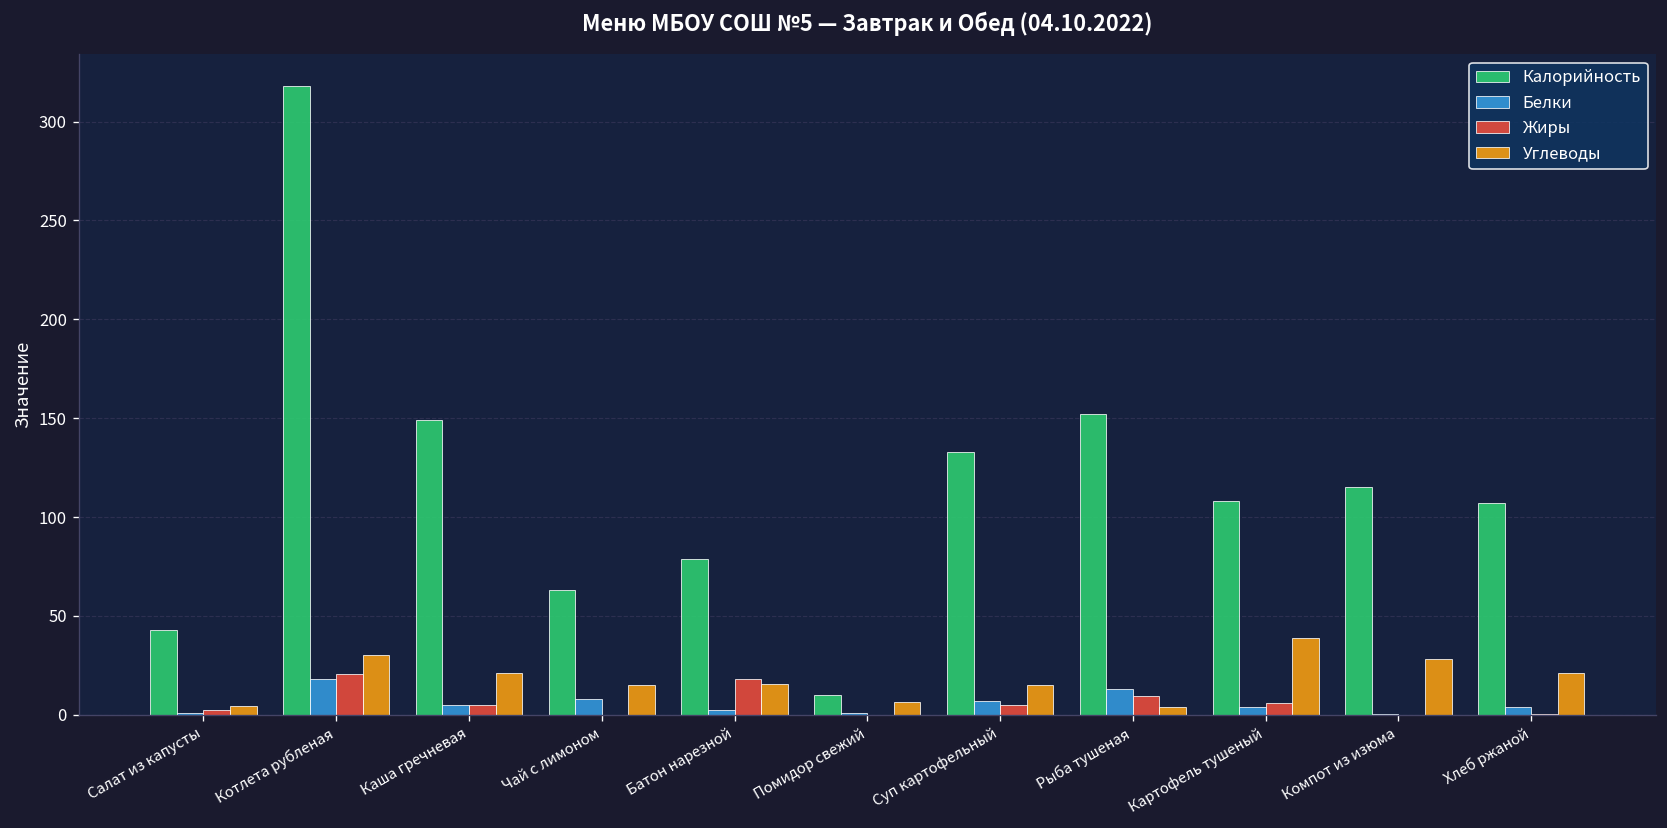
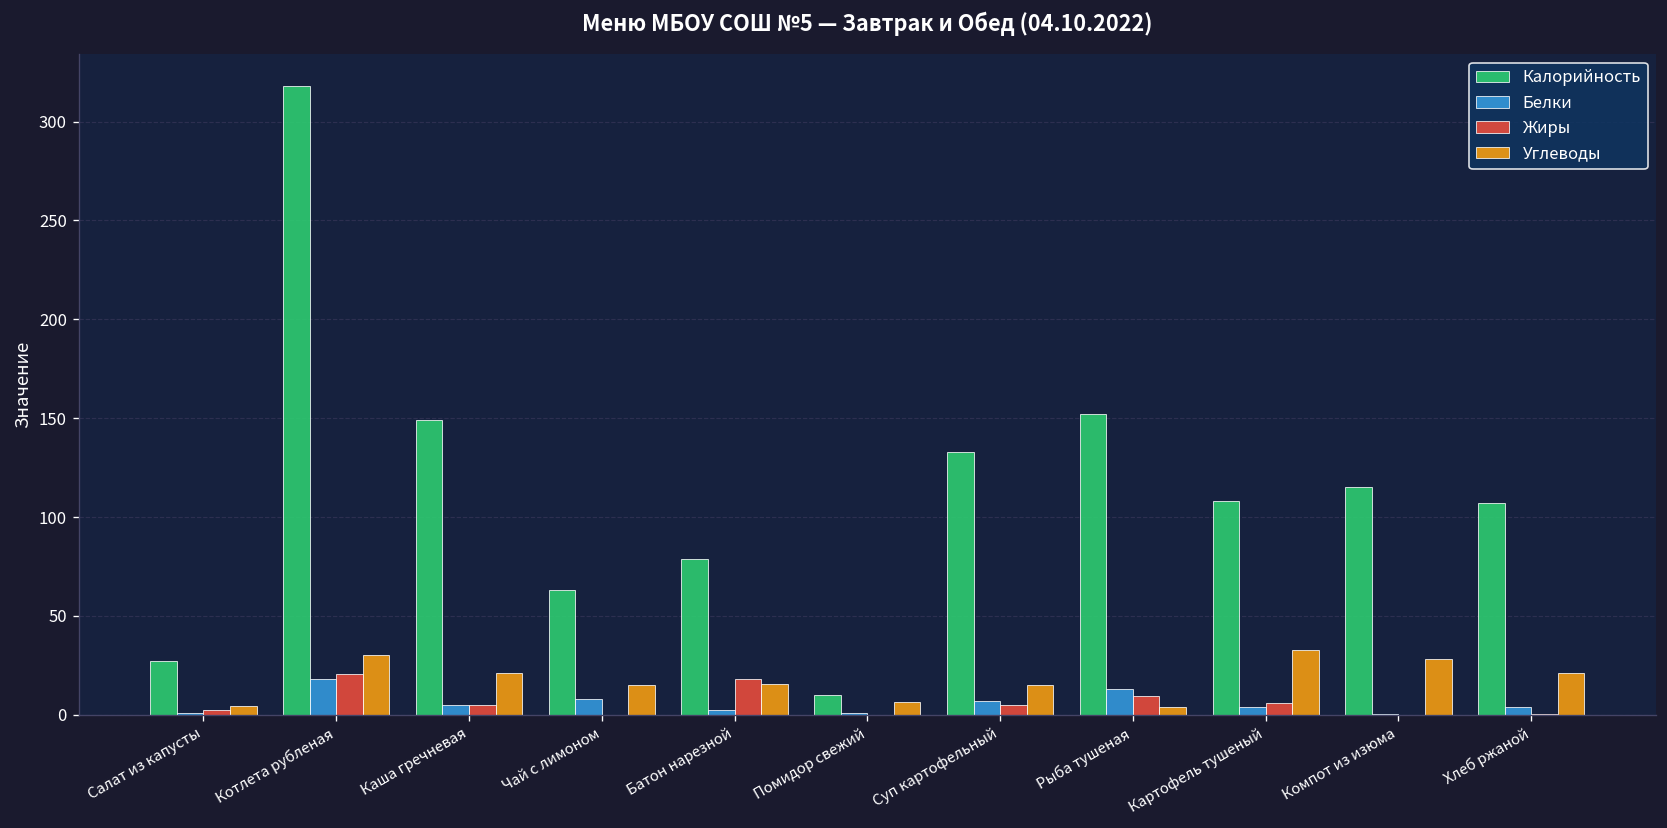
  {
    "Калорийность": {
-     "Салат из капусты": 43,
+     "Салат из капусты": 27,
      "Котлета рубленая": 318,
      "Каша гречневая": 149,
      "Чай с лимоном": 63,
      "Батон нарезной": 79,
      "Помидор свежий": 10,
      "Суп картофельный": 133,
      "Рыба тушеная": 152,
      "Картофель тушеный": 108,
      "Компот из изюма": 115,
      "Хлеб ржаной": 107
    },
    "Белки": {
      "Котлета рубленая": 18,
      "Каша гречневая": 5,
      "Чай с лимоном": 8,
      "Батон нарезной": 2,
      "Суп картофельный": 7,
      "Рыба тушеная": 13,
      "Картофель тушеный": 4,
      "Хлеб ржаной": 4
    },
    "Жиры": {
      "Салат из капусты": 3,
      "Котлета рубленая": 20,
      "Каша гречневая": 5,
      "Чай с лимоном": 0,
      "Батон нарезной": 18,
      "Суп картофельный": 5,
      "Рыба тушеная": 10,
      "Картофель тушеный": 6
    },
    "Углеводы": {
      "Салат из капусты": 5,
      "Котлета рубленая": 30,
      "Каша гречневая": 21,
      "Чай с лимоном": 15,
      "Батон нарезной": 15,
      "Помидор свежий": 7,
      "Суп картофельный": 15,
      "Рыба тушеная": 4,
-     "Картофель тушеный": 39,
+     "Картофель тушеный": 33,
      "Компот из изюма": 28,
      "Хлеб ржаной": 21
    }
  }
